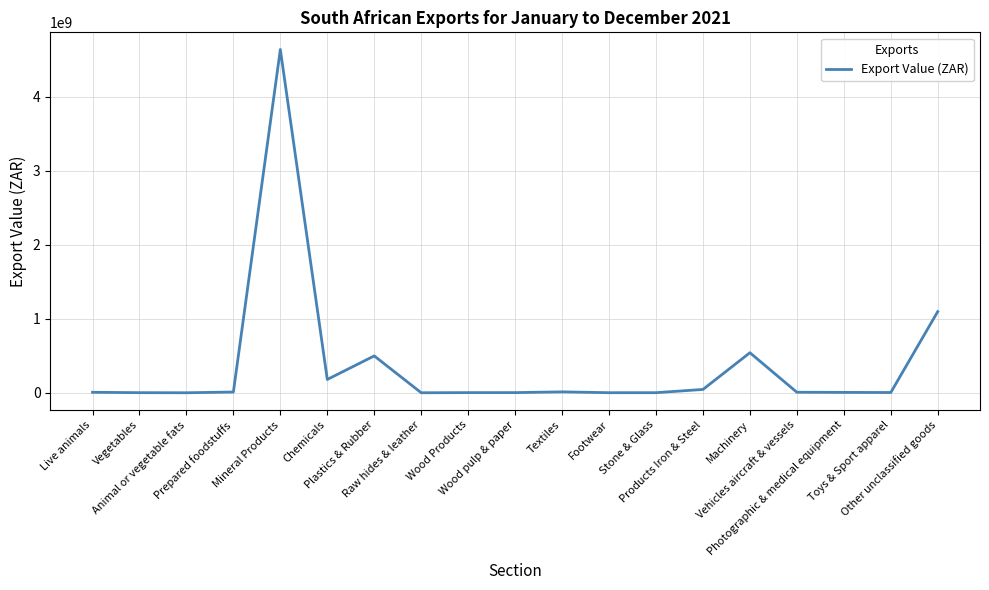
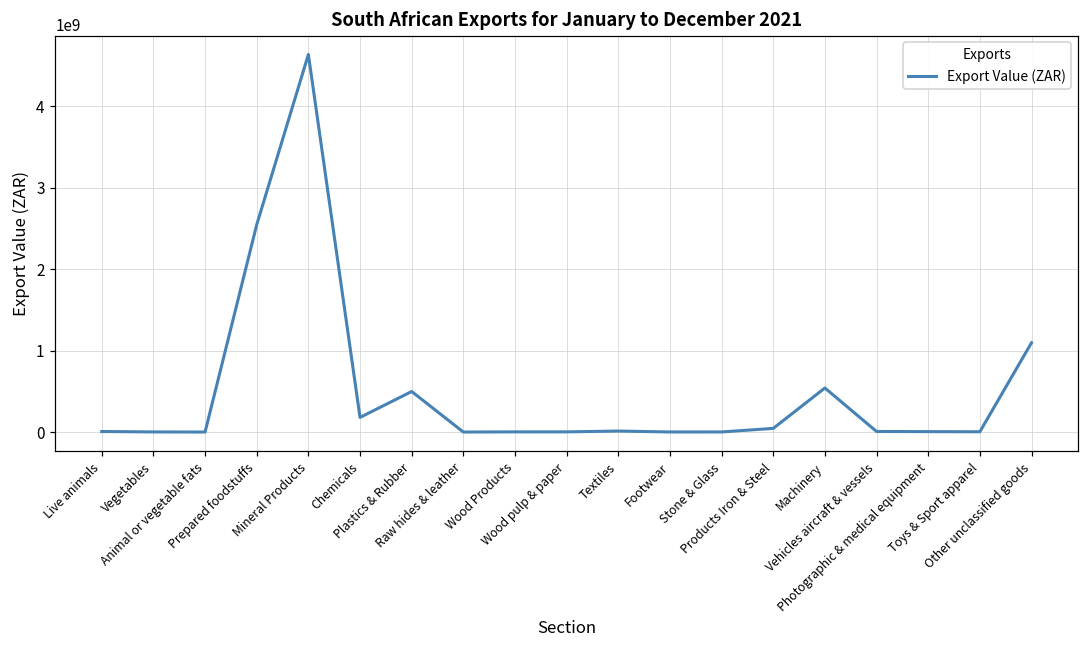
  {
    "Live animals": 0,
    "Vegetables": 0,
    "Animal or vegetable fats": 0,
-   "Prepared foodstuffs": 0,
+   "Prepared foodstuffs": 2500000000,
    "Mineral Products": 4600000000,
    "Chemicals": 200000000,
    "Plastics & Rubber": 500000000,
    "Raw hides & leather": 0,
    "Wood Products": 0,
    "Wood pulp & paper": 0,
    "Textiles": 0,
    "Footwear": 0,
    "Stone & Glass": 0,
    "Products Iron & Steel": 0,
    "Machinery": 500000000,
    "Vehicles aircraft & vessels": 0,
    "Photographic & medical equipment": 0,
    "Toys & Sport apparel": 0,
    "Other unclassified goods": 1100000000
  }
